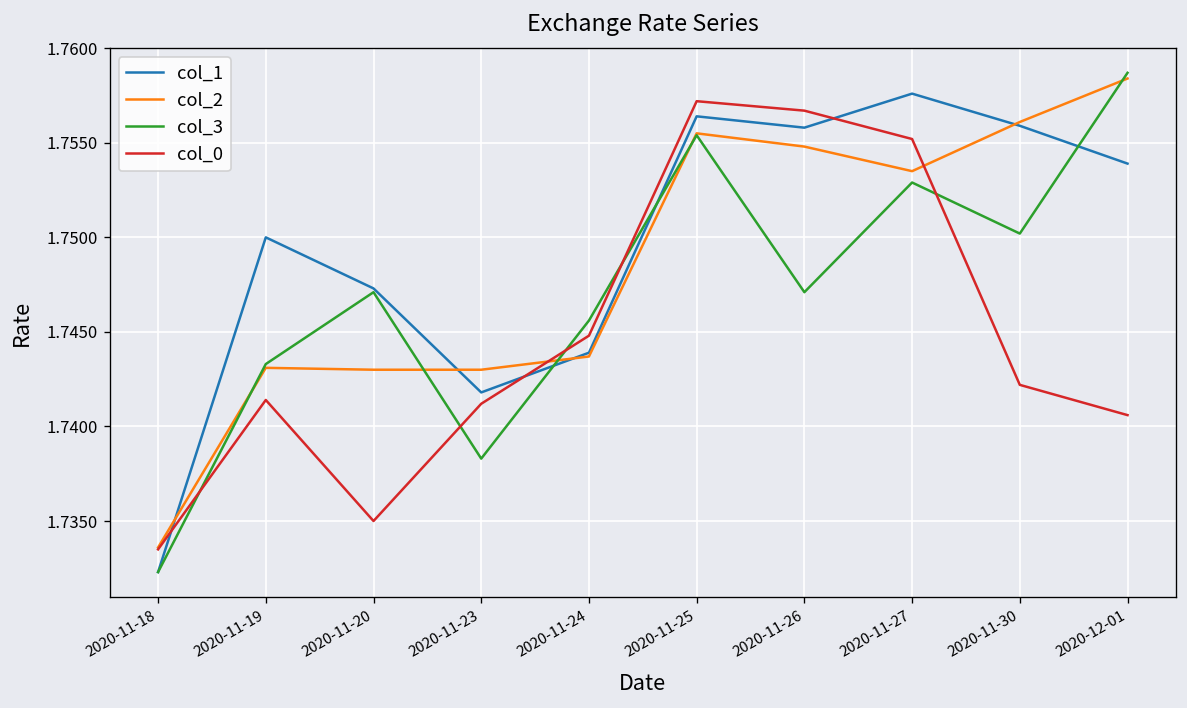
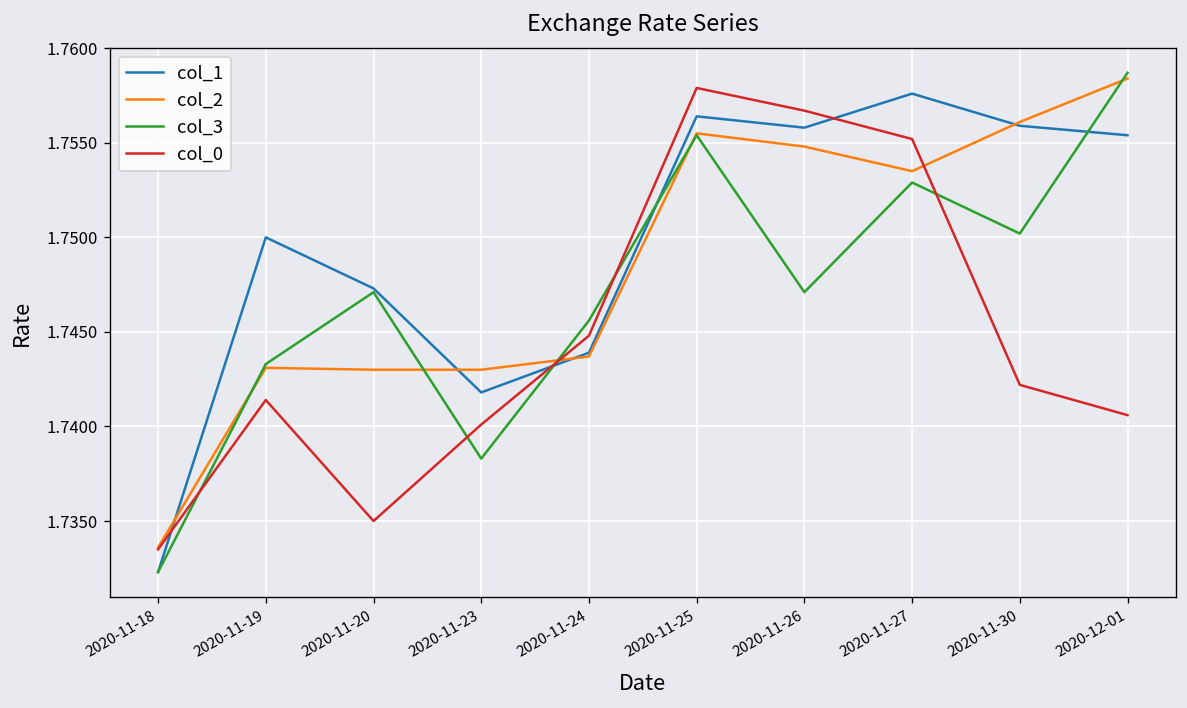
  {
    "col_1": {
      "2020-11-19": 1.7500,
      "2020-11-20": 1.7473,
      "2020-11-23": 1.7418,
      "2020-11-24": 1.7439,
      "2020-11-25": 1.7564,
      "2020-11-26": 1.7558,
      "2020-11-27": 1.7576,
      "2020-11-30": 1.7559,
-     "2020-12-01": 1.7539
+     "2020-12-01": 1.7554
    },
    "col_2": {
      "2020-11-19": 1.7431,
      "2020-11-20": 1.7430,
      "2020-11-23": 1.7430,
      "2020-11-24": 1.7437,
      "2020-11-26": 1.7548,
      "2020-11-27": 1.7535,
      "2020-11-30": 1.7561,
      "2020-12-01": 1.7584
    },
    "col_3": {
      "2020-11-19": 1.7433,
      "2020-11-20": 1.7471,
      "2020-11-23": 1.7383,
      "2020-11-24": 1.7456,
      "2020-11-26": 1.7471,
      "2020-11-27": 1.7529,
      "2020-11-30": 1.7502,
      "2020-12-01": 1.7587
    },
    "col_0": {
      "2020-11-19": 1.7414,
      "2020-11-20": 1.7350,
-     "2020-11-23": 1.7412,
+     "2020-11-23": 1.7401,
      "2020-11-24": 1.7448,
-     "2020-11-25": 1.7572,
+     "2020-11-25": 1.7579,
      "2020-11-26": 1.7567,
      "2020-11-27": 1.7552,
      "2020-11-30": 1.7422,
      "2020-12-01": 1.7406
    }
  }
